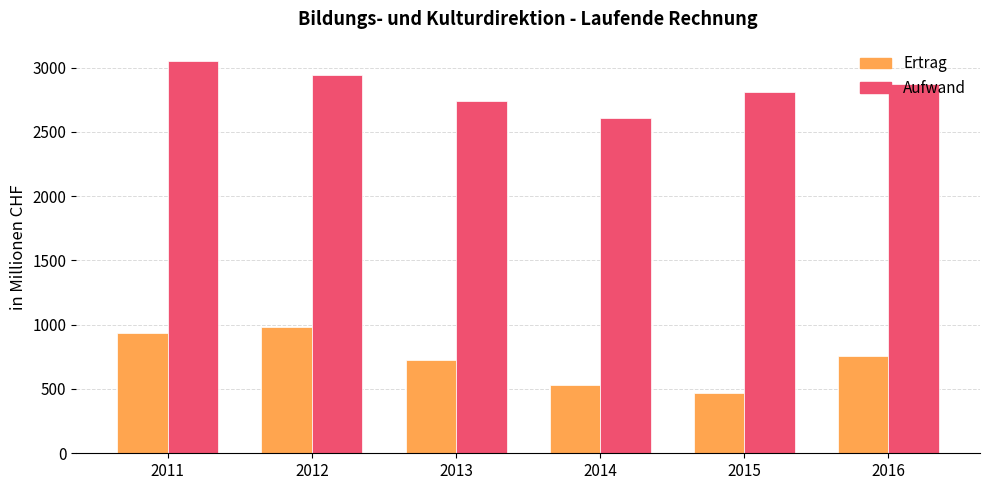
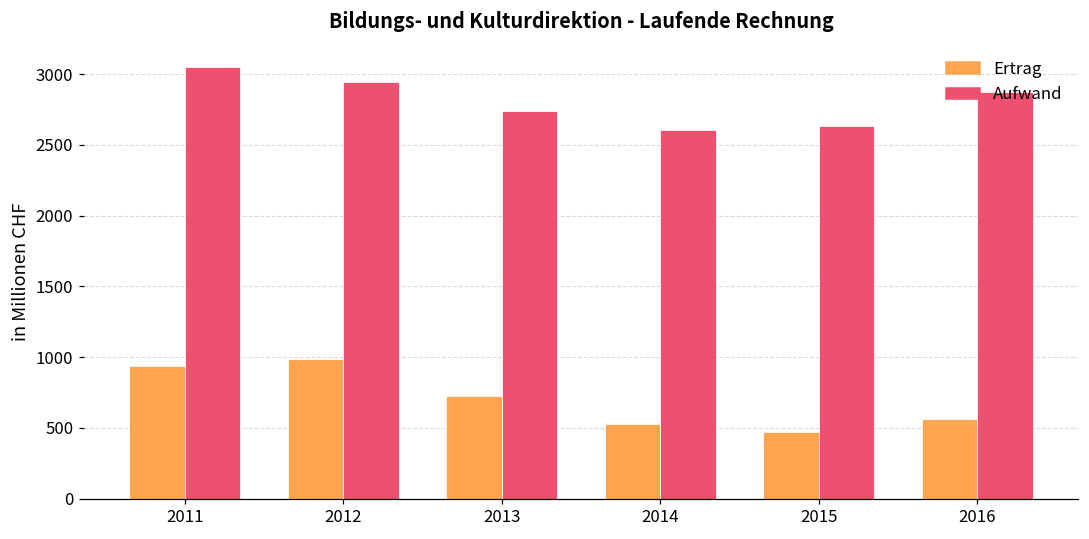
  {
    "Ertrag": {
      "2011": 940,
      "2012": 980,
      "2013": 720,
      "2014": 530,
      "2015": 470,
-     "2016": 760
+     "2016": 570
    },
    "Aufwand": {
      "2011": 3050,
      "2012": 2940,
      "2013": 2740,
      "2014": 2610,
-     "2015": 2810,
+     "2015": 2640,
      "2016": 2880
    }
  }
